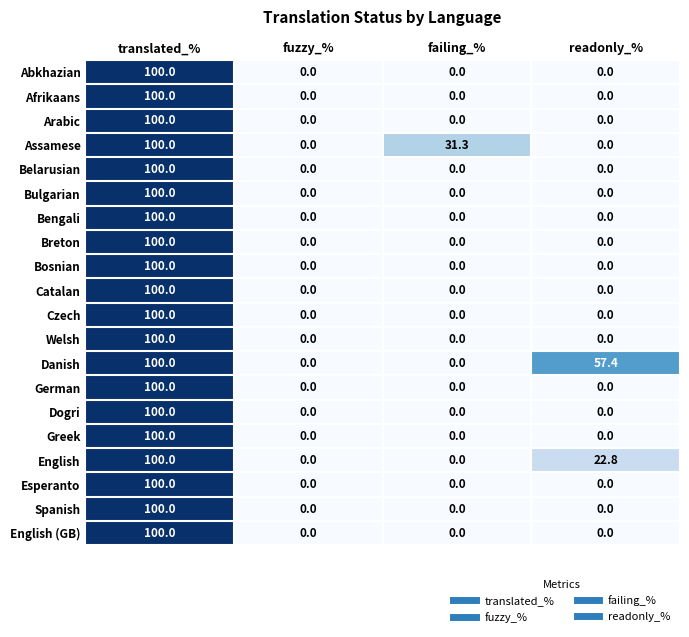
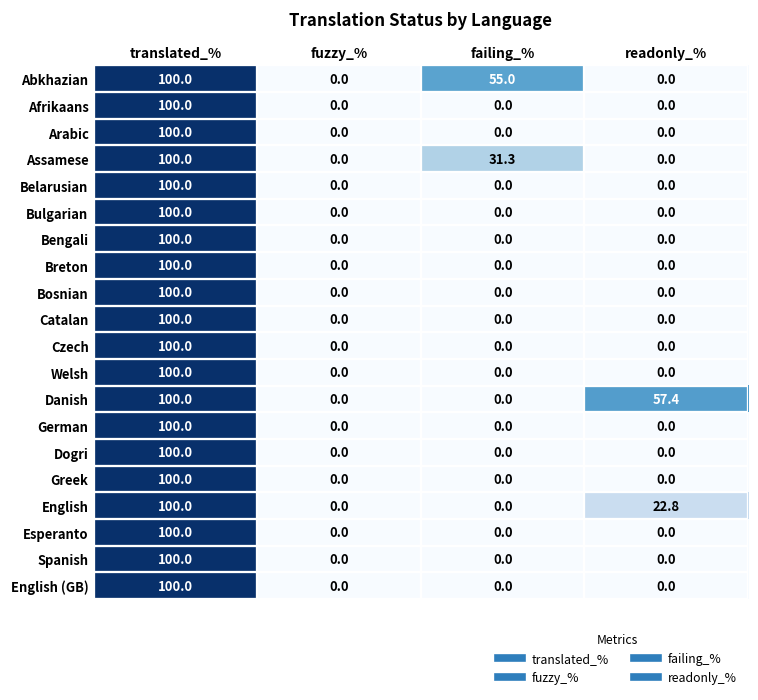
  {
    "Abkhazian": {
      "translated_%": 100.0,
      "fuzzy_%": 0.0,
-     "failing_%": 0.0,
+     "failing_%": 55.0,
      "readonly_%": 0.0
    },
    "Afrikaans": {
      "translated_%": 100.0,
      "fuzzy_%": 0.0,
      "failing_%": 0.0,
      "readonly_%": 0.0
    },
    "Arabic": {
      "translated_%": 100.0,
      "fuzzy_%": 0.0,
      "failing_%": 0.0,
      "readonly_%": 0.0
    },
    "Assamese": {
      "translated_%": 100.0,
      "fuzzy_%": 0.0,
      "failing_%": 31.3,
      "readonly_%": 0.0
    },
    "Belarusian": {
      "translated_%": 100.0,
      "fuzzy_%": 0.0,
      "failing_%": 0.0,
      "readonly_%": 0.0
    },
    "Bulgarian": {
      "translated_%": 100.0,
      "fuzzy_%": 0.0,
      "failing_%": 0.0,
      "readonly_%": 0.0
    },
    "Bengali": {
      "translated_%": 100.0,
      "fuzzy_%": 0.0,
      "failing_%": 0.0,
      "readonly_%": 0.0
    },
    "Breton": {
      "translated_%": 100.0,
      "fuzzy_%": 0.0,
      "failing_%": 0.0,
      "readonly_%": 0.0
    },
    "Bosnian": {
      "translated_%": 100.0,
      "fuzzy_%": 0.0,
      "failing_%": 0.0,
      "readonly_%": 0.0
    },
    "Catalan": {
      "translated_%": 100.0,
      "fuzzy_%": 0.0,
      "failing_%": 0.0,
      "readonly_%": 0.0
    },
    "Czech": {
      "translated_%": 100.0,
      "fuzzy_%": 0.0,
      "failing_%": 0.0,
      "readonly_%": 0.0
    },
    "Welsh": {
      "translated_%": 100.0,
      "fuzzy_%": 0.0,
      "failing_%": 0.0,
      "readonly_%": 0.0
    },
    "Danish": {
      "translated_%": 100.0,
      "fuzzy_%": 0.0,
      "failing_%": 0.0,
      "readonly_%": 57.4
    },
    "German": {
      "translated_%": 100.0,
      "fuzzy_%": 0.0,
      "failing_%": 0.0,
      "readonly_%": 0.0
    },
    "Dogri": {
      "translated_%": 100.0,
      "fuzzy_%": 0.0,
      "failing_%": 0.0,
      "readonly_%": 0.0
    },
    "Greek": {
      "translated_%": 100.0,
      "fuzzy_%": 0.0,
      "failing_%": 0.0,
      "readonly_%": 0.0
    },
    "English": {
      "translated_%": 100.0,
      "fuzzy_%": 0.0,
      "failing_%": 0.0,
      "readonly_%": 22.8
    },
    "Esperanto": {
      "translated_%": 100.0,
      "fuzzy_%": 0.0,
      "failing_%": 0.0,
      "readonly_%": 0.0
    },
    "Spanish": {
      "translated_%": 100.0,
      "fuzzy_%": 0.0,
      "failing_%": 0.0,
      "readonly_%": 0.0
    },
    "English (GB)": {
      "translated_%": 100.0,
      "fuzzy_%": 0.0,
      "failing_%": 0.0,
      "readonly_%": 0.0
    }
  }
